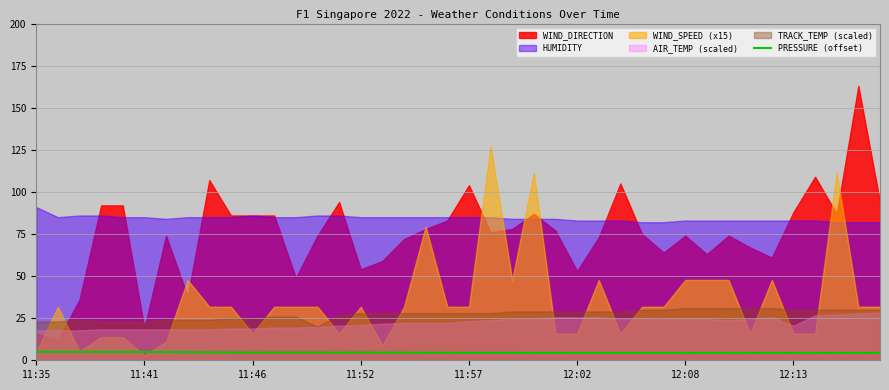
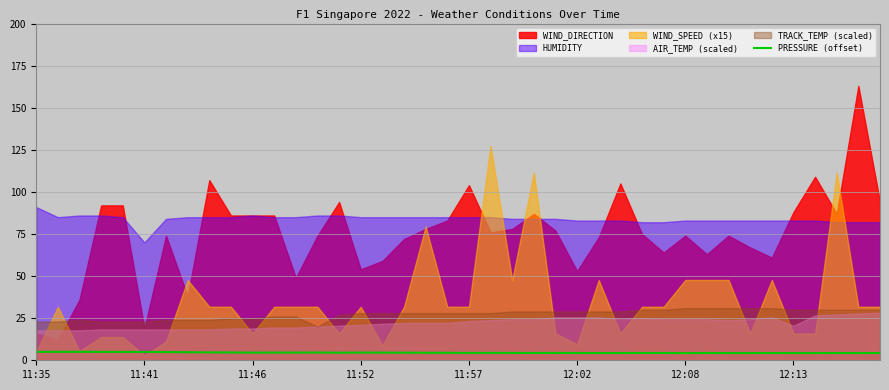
  {
    "WIND_DIRECTION": {
      "11:35": 16,
      "11:52": 54,
      "11:57": 104,
      "12:02": 53,
      "12:08": 74,
      "12:13": 88
    },
    "PRESSURE (offset)": {
      "11:41": 5,
      "11:46": 5,
      "11:52": 5,
      "11:57": 4,
      "12:02": 4,
      "12:08": 4,
      "12:13": 4
    },
    "HUMIDITY": {
      "11:35": 91,
-     "11:41": 85,
+     "11:41": 70,
      "11:52": 85,
      "11:57": 85,
      "12:02": 83,
      "12:08": 83,
      "12:13": 83
    },
    "WIND_SPEED (x15)": {
      "11:41": 3,
      "11:46": 16,
      "11:52": 32,
      "11:57": 32,
-     "12:02": 16,
+     "12:02": 9,
      "12:08": 48,
      "12:13": 16
    },
    "AIR_TEMP (scaled)": {
      "11:35": 18,
      "11:46": 19,
      "11:52": 21,
      "11:57": 23,
      "12:02": 26,
      "12:08": 24,
      "12:13": 20
    },
    "TRACK_TEMP (scaled)": {
      "11:35": 23,
      "11:41": 23,
      "11:46": 25,
      "11:52": 28,
      "11:57": 28,
      "12:02": 29,
      "12:08": 31,
      "12:13": 30
    }
  }
